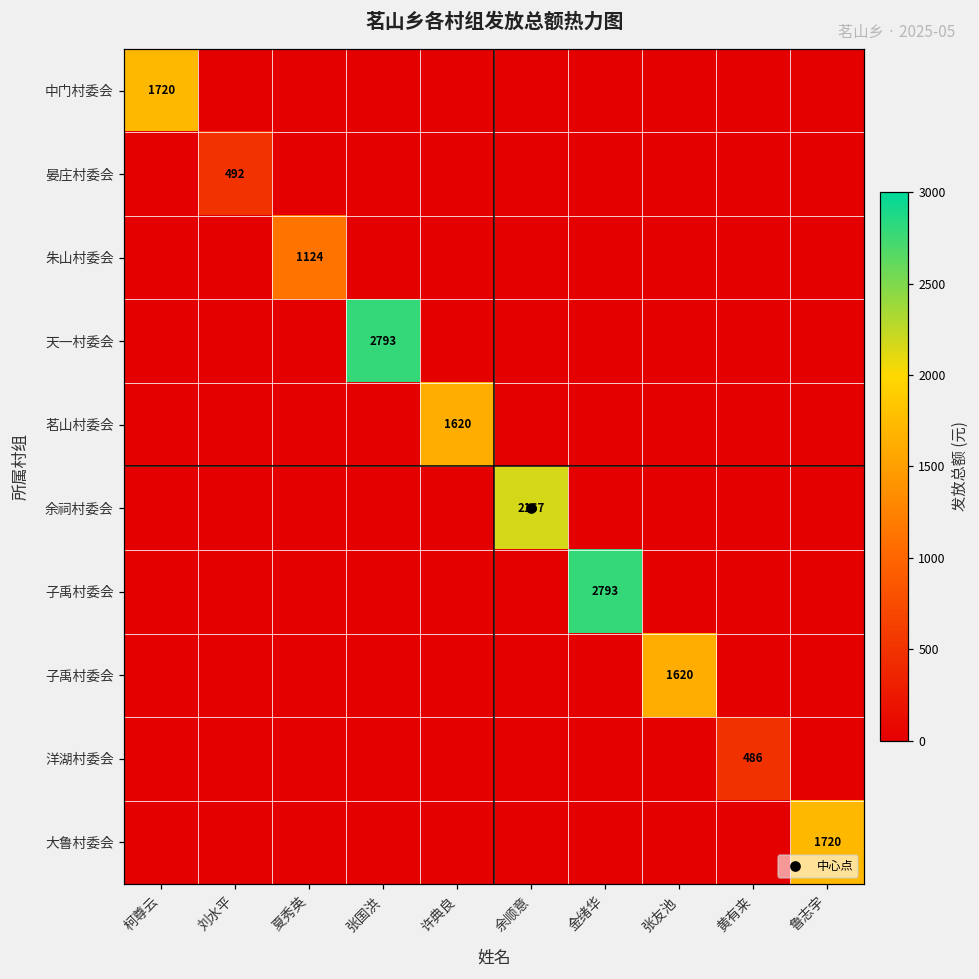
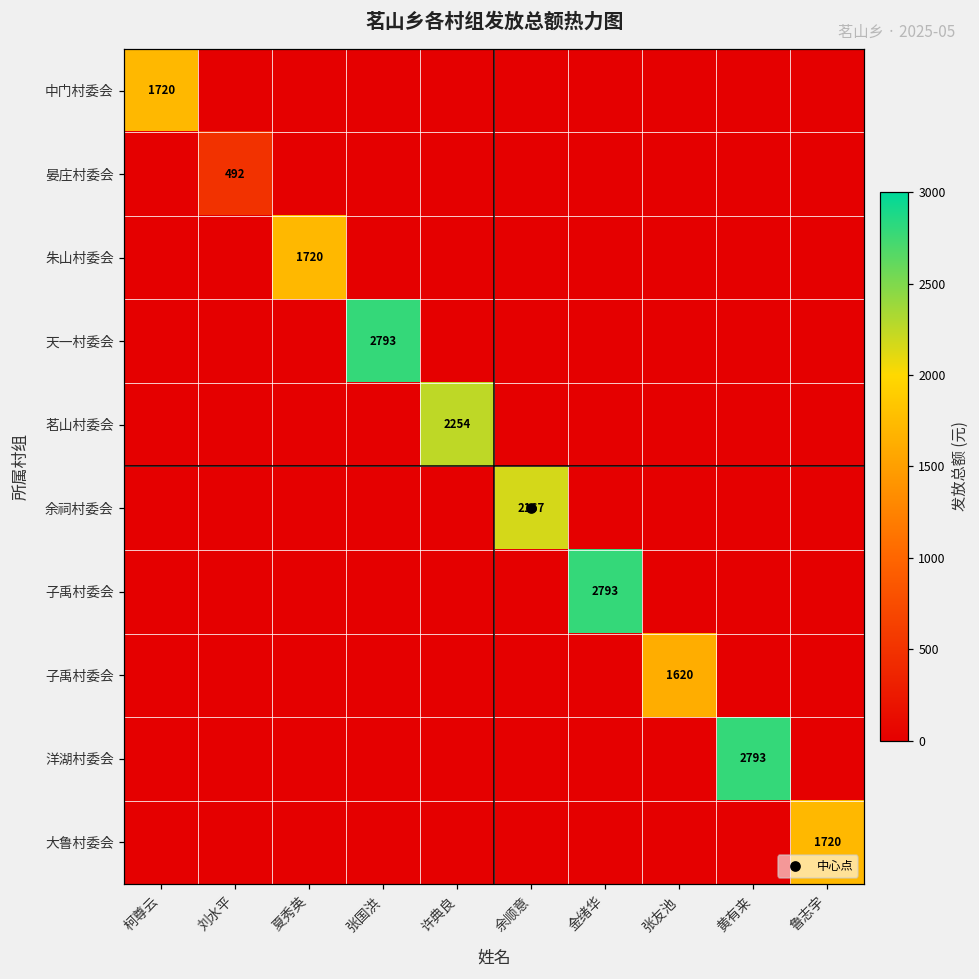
  {
    "中门村委会": {
      "柯尊云": 1720
    },
    "晏庄村委会": {
      "刘水平": 492
    },
    "朱山村委会": {
-     "夏秀英": 1124
+     "夏秀英": 1720
    },
    "天一村委会": {
      "张国洪": 2793
    },
    "茗山村委会": {
-     "许典良": 1620
+     "许典良": 2254
    },
    "洋湖村委会": {
-     "黄有来": 486
+     "黄有来": 2793
    },
    "大鲁村委会": {
      "鲁志宇": 1720
    }
  }
